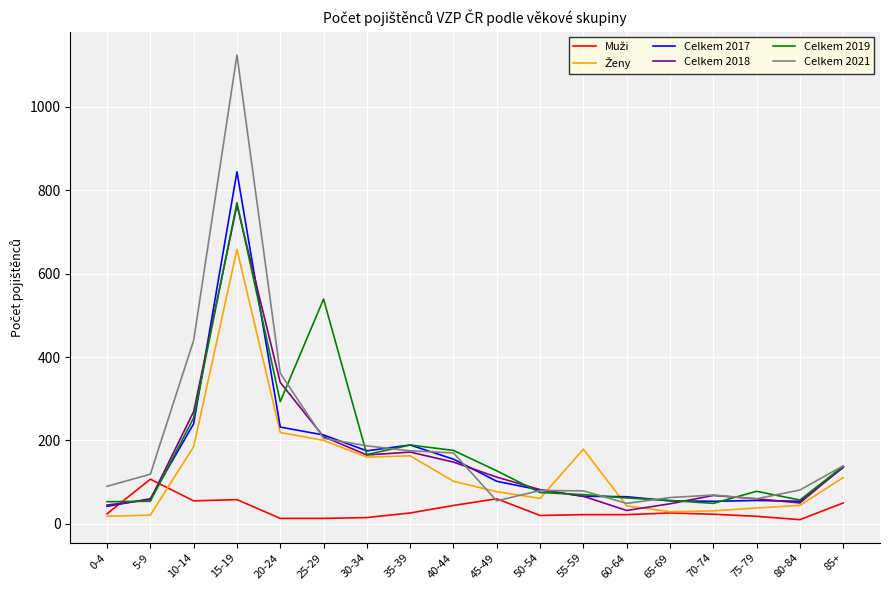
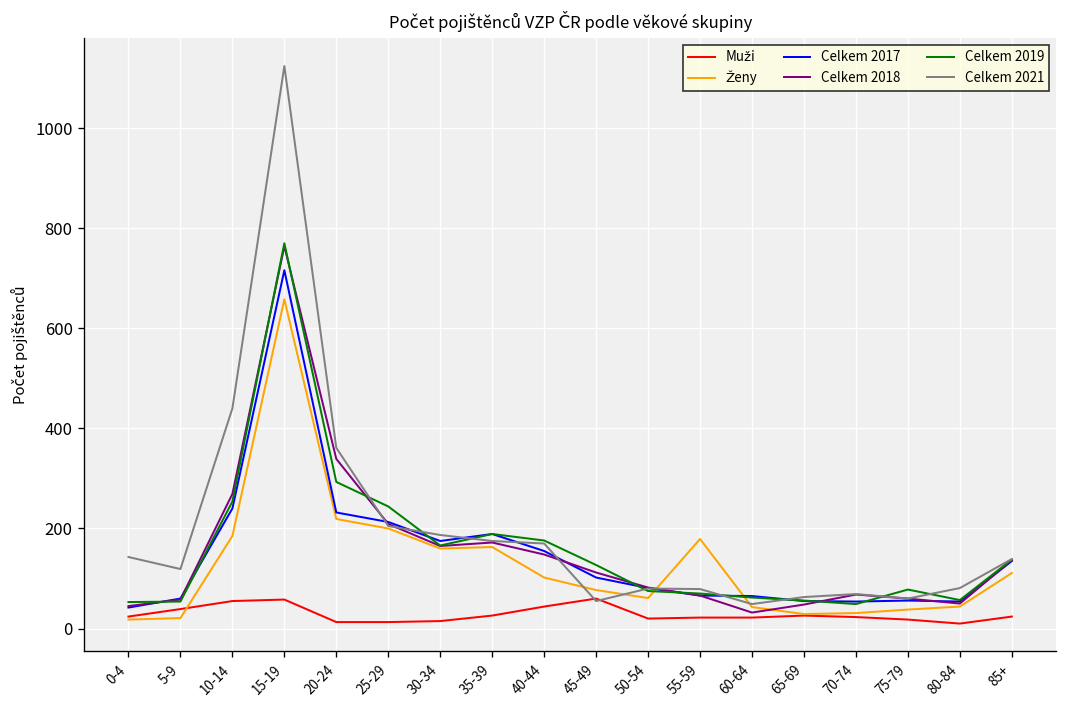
  {
    "Muži": {
-     "5-9": 110,
+     "5-9": 40,
      "10-14": 60,
      "15-19": 60,
      "20-24": 10,
      "25-29": 10,
      "30-34": 20,
      "35-39": 30,
      "40-44": 40,
      "50-54": 20,
      "55-59": 20,
      "60-64": 20,
      "70-74": 20,
      "75-79": 20,
      "80-84": 10,
-     "85+": 50
+     "85+": 20
    },
    "Ženy": {
      "5-9": 20,
      "10-14": 190,
      "15-19": 660,
      "20-24": 220,
      "35-39": 160,
      "40-44": 100,
      "45-49": 80,
      "50-54": 60,
      "55-59": 180,
      "70-74": 30,
      "75-79": 40,
      "85+": 110
    },
    "Celkem 2017": {
      "10-14": 240,
-     "15-19": 840,
+     "15-19": 720,
      "20-24": 230,
      "30-34": 180,
      "40-44": 160,
      "45-49": 100
    },
    "Celkem 2018": {
      "10-14": 270,
      "20-24": 340,
      "40-44": 150,
      "45-49": 110,
      "60-64": 30,
      "65-69": 50
    },
    "Celkem 2019": {
      "0-4": 50,
      "10-14": 250,
      "20-24": 290,
-     "25-29": 540,
+     "25-29": 240,
      "45-49": 130,
      "75-79": 80
    },
    "Celkem 2021": {
-     "0-4": 90,
+     "0-4": 140,
      "5-9": 120,
      "10-14": 440,
      "15-19": 1120,
      "20-24": 360,
      "30-34": 190,
      "55-59": 80,
      "65-69": 60,
      "80-84": 80
    }
  }
